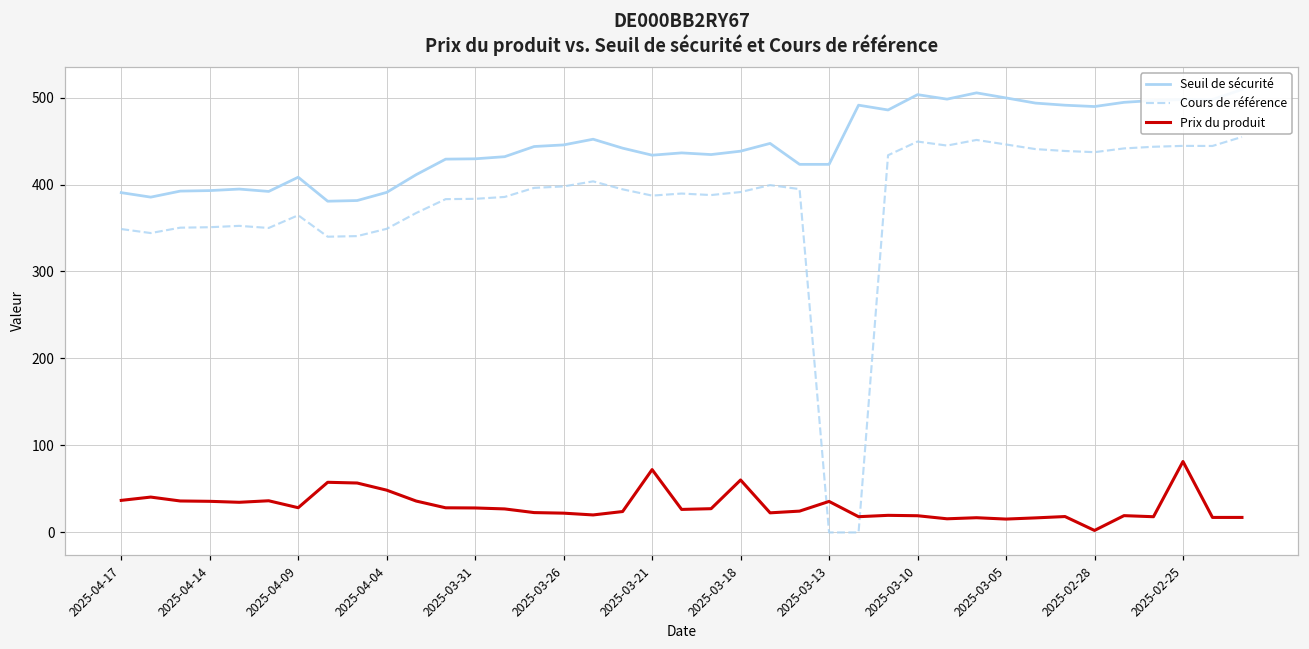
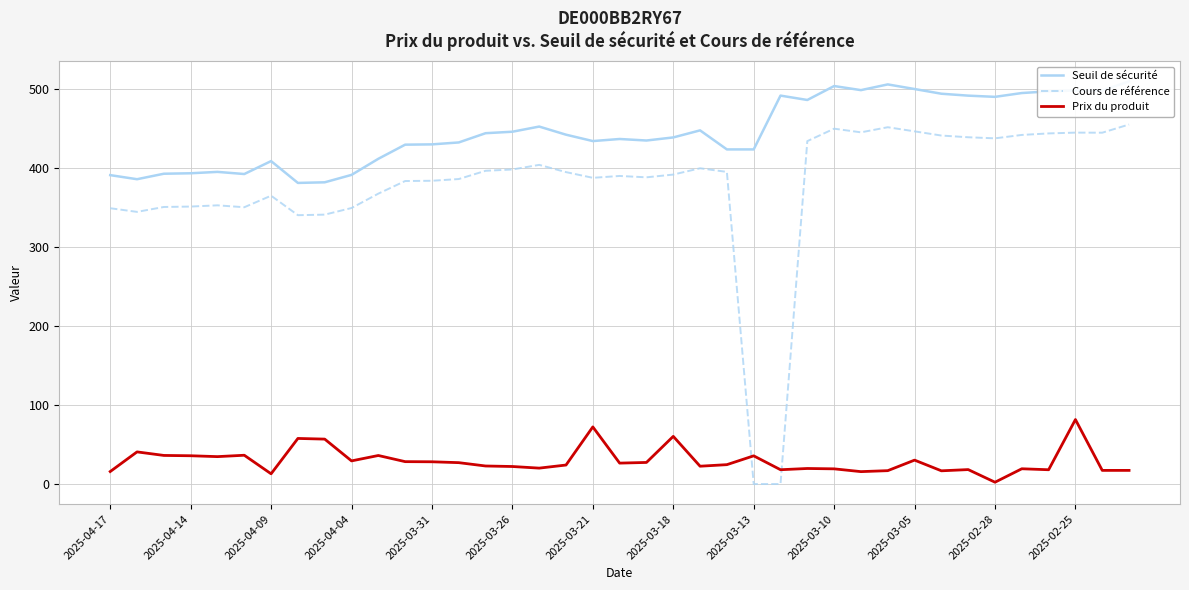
  {
    "Prix du produit": {
-     "2025-04-17": 40,
+     "2025-04-17": 20,
      "2025-04-14": 40,
-     "2025-04-09": 30,
-     "2025-04-04": 50,
+     "2025-04-09": 10,
+     "2025-04-04": 30,
      "2025-03-31": 30,
      "2025-03-26": 20,
      "2025-03-21": 70,
      "2025-03-18": 60,
      "2025-03-13": 40,
      "2025-03-10": 20,
-     "2025-03-05": 20,
+     "2025-03-05": 30,
      "2025-02-28": 0,
      "2025-02-25": 80
    }
  }
